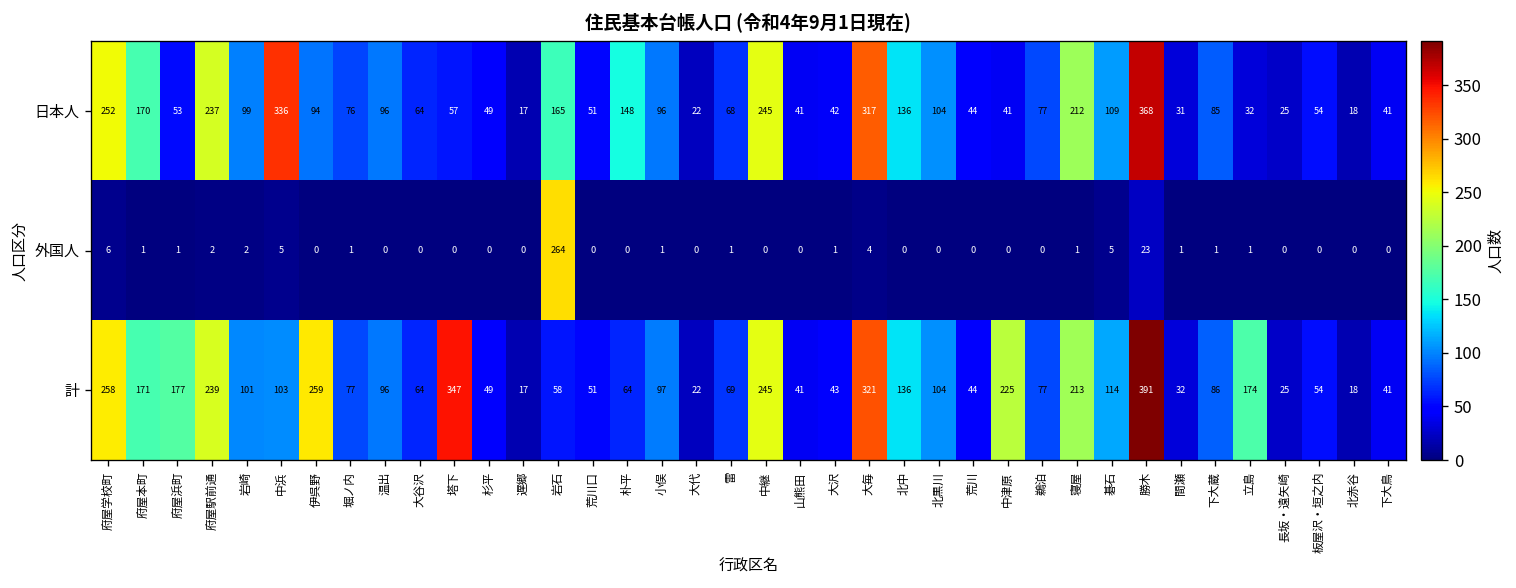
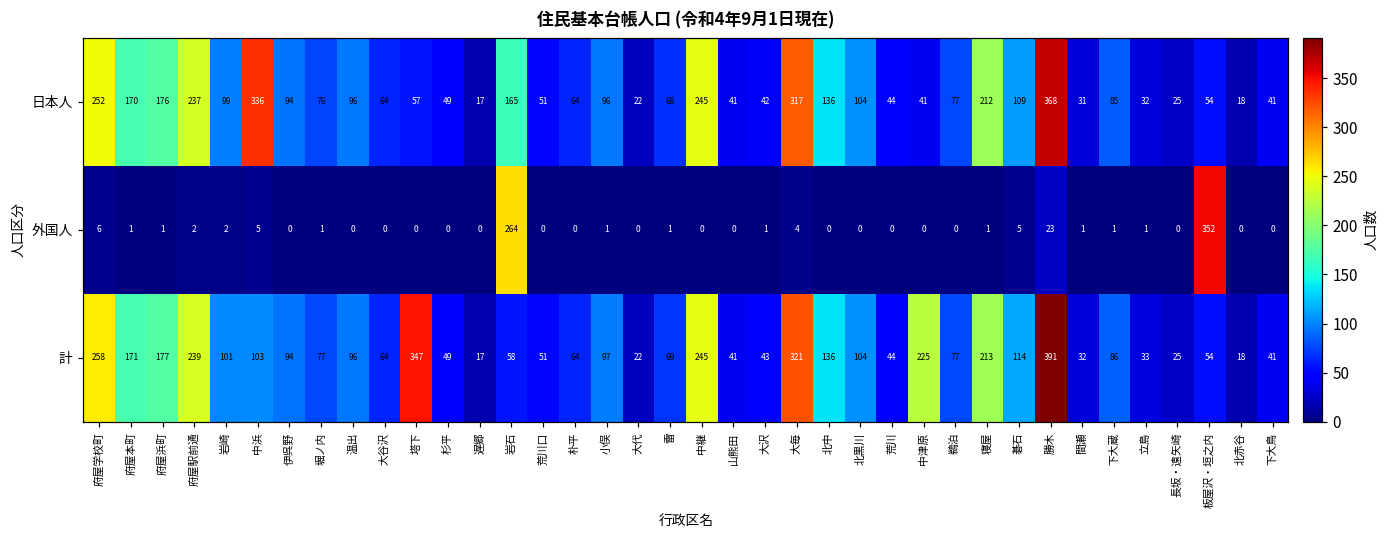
  {
    "日本人": {
      "府屋学校町": 252,
      "府屋本町": 170,
-     "府屋浜町": 53,
+     "府屋浜町": 176,
      "府屋駅前通": 237,
      "岩崎": 99,
      "中浜": 336,
      "伊呉野": 94,
      "堀ノ内": 76,
      "温出": 96,
      "大谷沢": 64,
      "塔下": 57,
      "杉平": 49,
      "遅郷": 17,
      "岩石": 165,
      "荒川口": 51,
-     "朴平": 148,
+     "朴平": 64,
      "小俣": 96,
      "大代": 22,
      "雷": 68,
      "中継": 245,
      "山熊田": 41,
      "大沢": 42,
      "大毎": 317,
      "北中": 136,
      "北黒川": 104,
      "荒川": 44,
      "中津原": 41,
      "鵜泊": 77,
      "寝屋": 212,
      "碁石": 109,
      "勝木": 368,
      "間瀬": 31,
      "下大蔵": 85,
      "立島": 32,
      "長坂・遠矢崎": 25,
      "板屋沢・垣之内": 54,
      "北赤谷": 18,
      "下大鳥": 41
    },
    "外国人": {
      "府屋学校町": 6,
      "府屋本町": 1,
      "府屋浜町": 1,
      "府屋駅前通": 2,
      "岩崎": 2,
      "中浜": 5,
      "伊呉野": 0,
      "堀ノ内": 1,
      "温出": 0,
      "大谷沢": 0,
      "塔下": 0,
      "杉平": 0,
      "遅郷": 0,
      "岩石": 264,
      "荒川口": 0,
      "朴平": 0,
      "小俣": 1,
      "大代": 0,
      "雷": 1,
      "中継": 0,
      "山熊田": 0,
      "大沢": 1,
      "大毎": 4,
      "北中": 0,
      "北黒川": 0,
      "荒川": 0,
      "中津原": 0,
      "鵜泊": 0,
      "寝屋": 1,
      "碁石": 5,
      "勝木": 23,
      "間瀬": 1,
      "下大蔵": 1,
      "立島": 1,
      "長坂・遠矢崎": 0,
-     "板屋沢・垣之内": 0,
+     "板屋沢・垣之内": 352,
      "北赤谷": 0,
      "下大鳥": 0
    },
    "計": {
      "府屋学校町": 258,
      "府屋本町": 171,
      "府屋浜町": 177,
      "府屋駅前通": 239,
      "岩崎": 101,
      "中浜": 103,
-     "伊呉野": 259,
+     "伊呉野": 94,
      "堀ノ内": 77,
      "温出": 96,
      "大谷沢": 64,
      "塔下": 347,
      "杉平": 49,
      "遅郷": 17,
      "岩石": 58,
      "荒川口": 51,
      "朴平": 64,
      "小俣": 97,
      "大代": 22,
      "雷": 69,
      "中継": 245,
      "山熊田": 41,
      "大沢": 43,
      "大毎": 321,
      "北中": 136,
      "北黒川": 104,
      "荒川": 44,
      "中津原": 225,
      "鵜泊": 77,
      "寝屋": 213,
      "碁石": 114,
      "勝木": 391,
      "間瀬": 32,
      "下大蔵": 86,
-     "立島": 174,
+     "立島": 33,
      "長坂・遠矢崎": 25,
      "板屋沢・垣之内": 54,
      "北赤谷": 18,
      "下大鳥": 41
    }
  }
